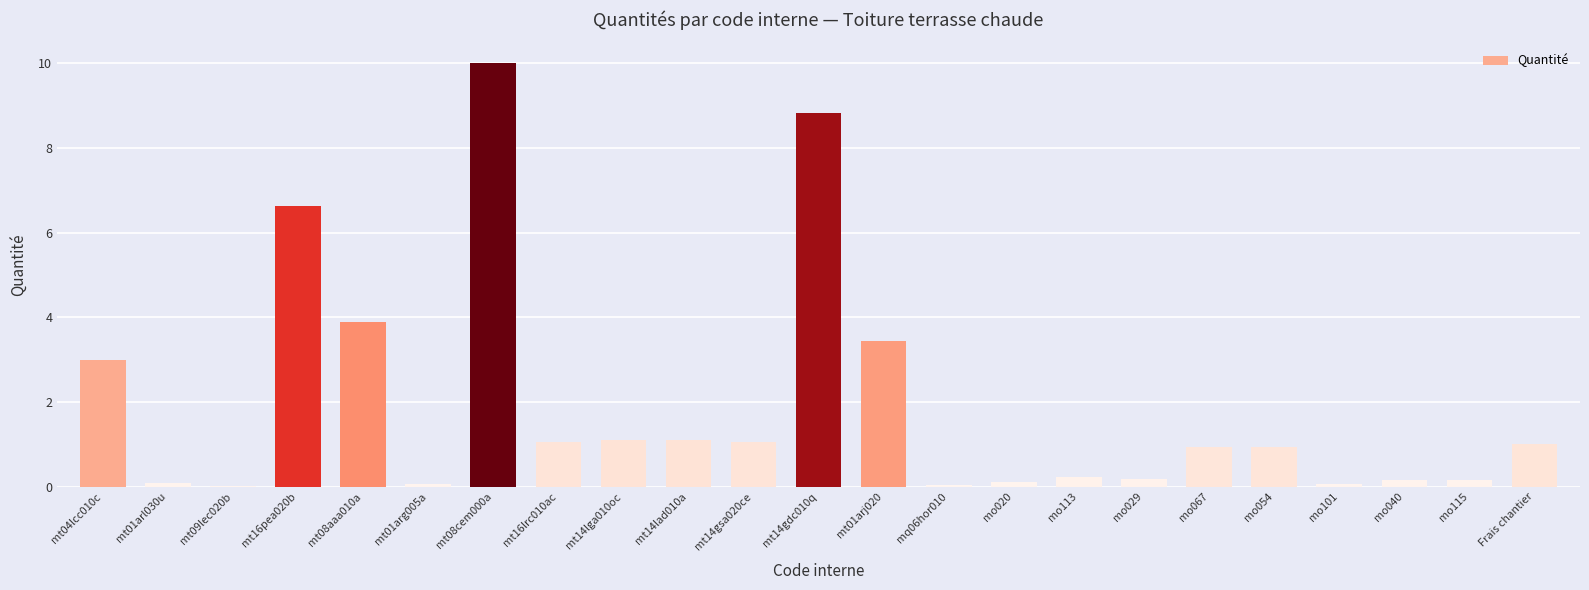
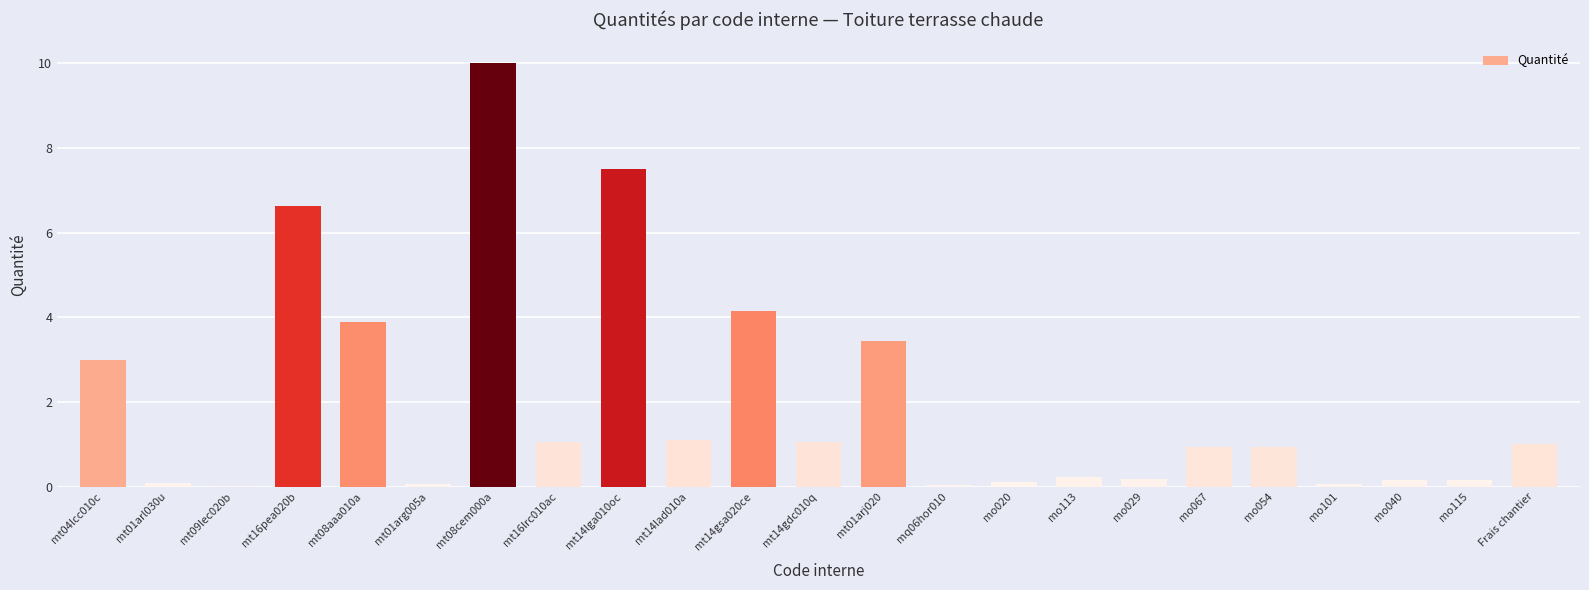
  {
    "mt04lcc010c": 3.0,
    "mt01arl030u": 0.1,
    "mt16pea020b": 6.6,
    "mt08aaa010a": 3.9,
    "mt01arg005a": 0.1,
    "mt08cem000a": 10.0,
    "mt16lrc010ac": 1.1,
-   "mt14lga010oc": 1.1,
+   "mt14lga010oc": 7.5,
    "mt14lad010a": 1.1,
-   "mt14gsa020ce": 1.1,
-   "mt14gdc010q": 8.8,
+   "mt14gsa020ce": 4.2,
+   "mt14gdc010q": 1.1,
    "mt01arj020": 3.5,
    "mo020": 0.1,
    "mo113": 0.2,
    "mo029": 0.2,
    "mo067": 0.9,
    "mo054": 0.9,
    "mo101": 0.1,
    "mo040": 0.1,
    "mo115": 0.1,
    "Frais chantier": 1.0
  }
